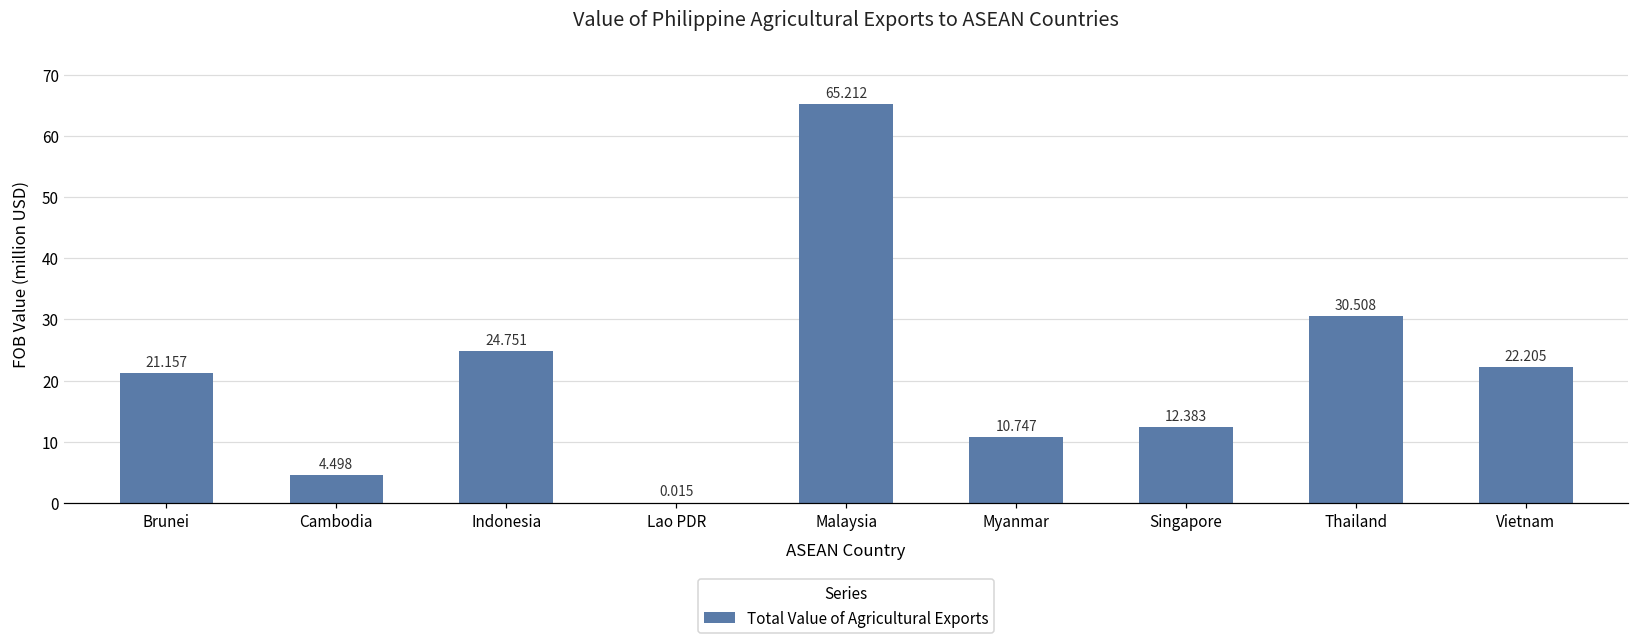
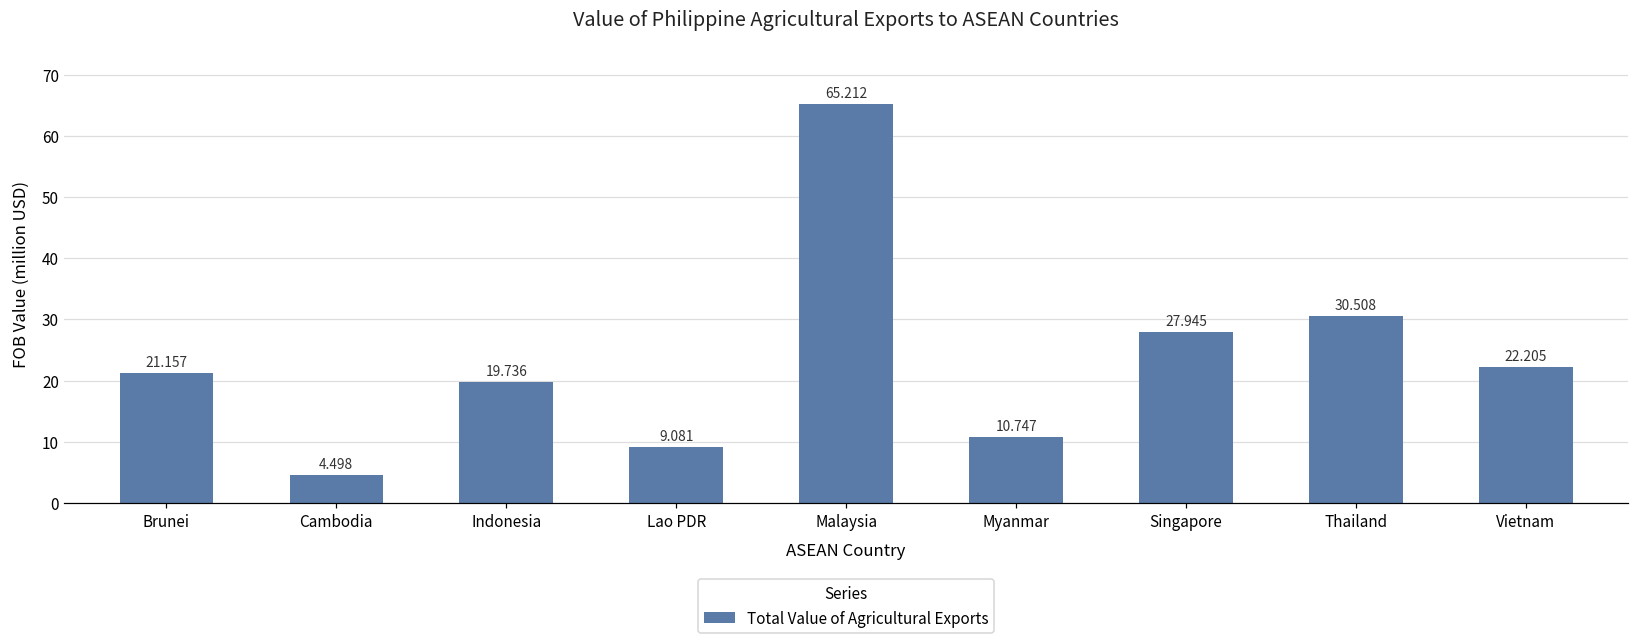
  {
    "Brunei": 21.157,
    "Cambodia": 4.498,
-   "Indonesia": 24.751,
-   "Lao PDR": 0.015,
+   "Indonesia": 19.736,
+   "Lao PDR": 9.081,
    "Malaysia": 65.212,
    "Myanmar": 10.747,
-   "Singapore": 12.383,
+   "Singapore": 27.945,
    "Thailand": 30.508,
    "Vietnam": 22.205
  }
